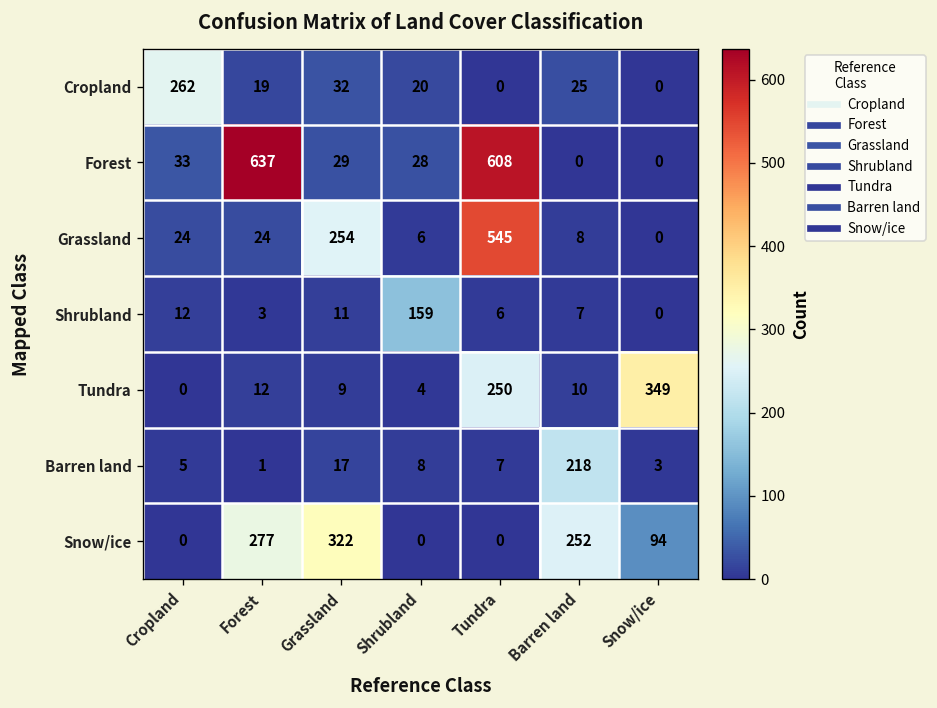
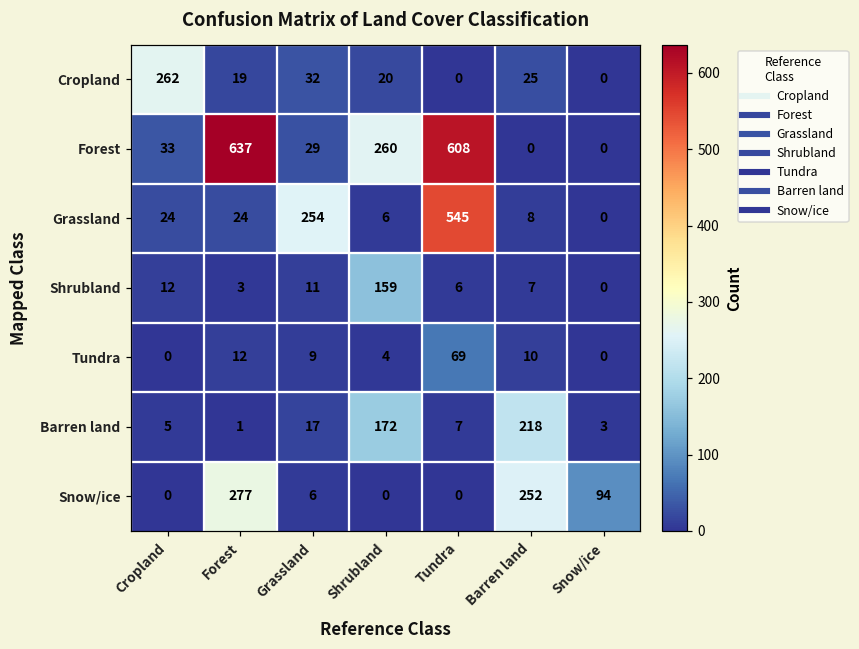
  {
    "Cropland": {
      "Cropland": 262,
      "Forest": 19,
      "Grassland": 32,
      "Shrubland": 20,
      "Tundra": 0,
      "Barren land": 25,
      "Snow/ice": 0
    },
    "Forest": {
      "Cropland": 33,
      "Forest": 637,
      "Grassland": 29,
-     "Shrubland": 28,
+     "Shrubland": 260,
      "Tundra": 608,
      "Barren land": 0,
      "Snow/ice": 0
    },
    "Grassland": {
      "Cropland": 24,
      "Forest": 24,
      "Grassland": 254,
      "Shrubland": 6,
      "Tundra": 545,
      "Barren land": 8,
      "Snow/ice": 0
    },
    "Shrubland": {
      "Cropland": 12,
      "Forest": 3,
      "Grassland": 11,
      "Shrubland": 159,
      "Tundra": 6,
      "Barren land": 7,
      "Snow/ice": 0
    },
    "Tundra": {
      "Cropland": 0,
      "Forest": 12,
      "Grassland": 9,
      "Shrubland": 4,
-     "Tundra": 250,
+     "Tundra": 69,
      "Barren land": 10,
-     "Snow/ice": 349
+     "Snow/ice": 0
    },
    "Barren land": {
      "Cropland": 5,
      "Forest": 1,
      "Grassland": 17,
-     "Shrubland": 8,
+     "Shrubland": 172,
      "Tundra": 7,
      "Barren land": 218,
      "Snow/ice": 3
    },
    "Snow/ice": {
      "Cropland": 0,
      "Forest": 277,
-     "Grassland": 322,
+     "Grassland": 6,
      "Shrubland": 0,
      "Tundra": 0,
      "Barren land": 252,
      "Snow/ice": 94
    }
  }
